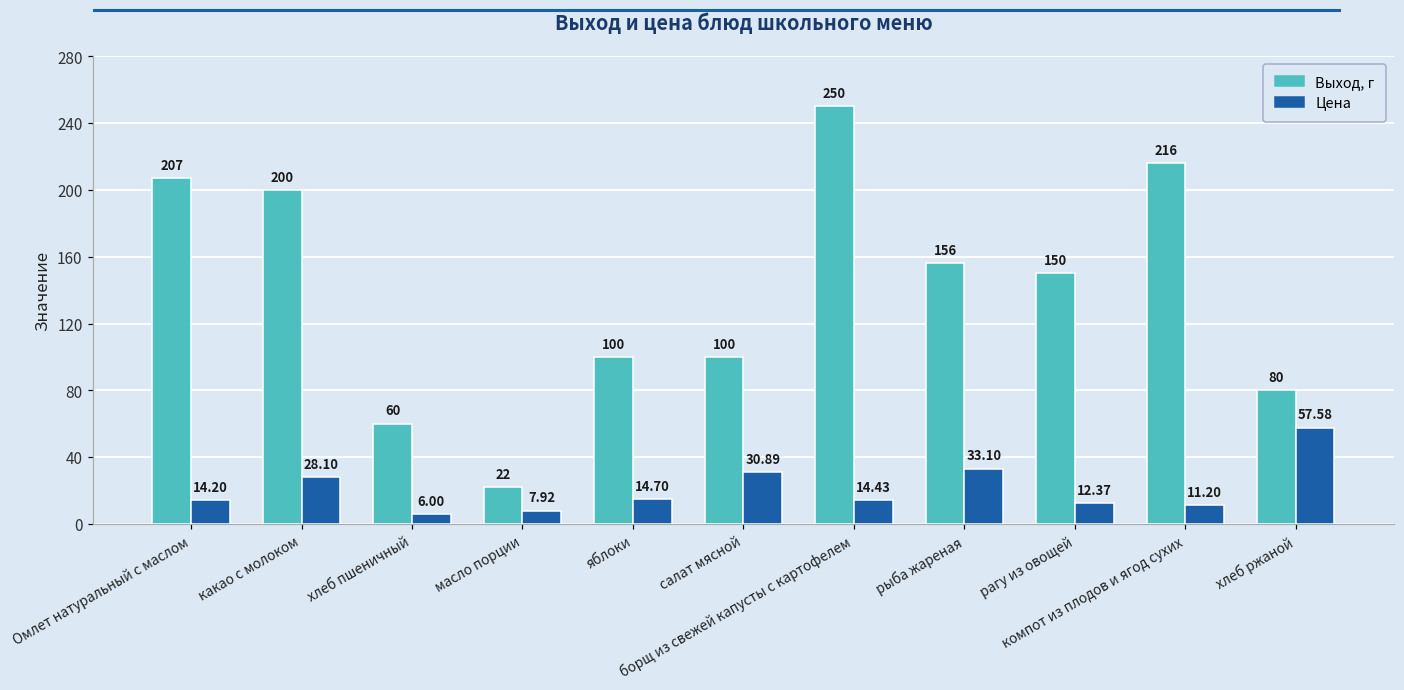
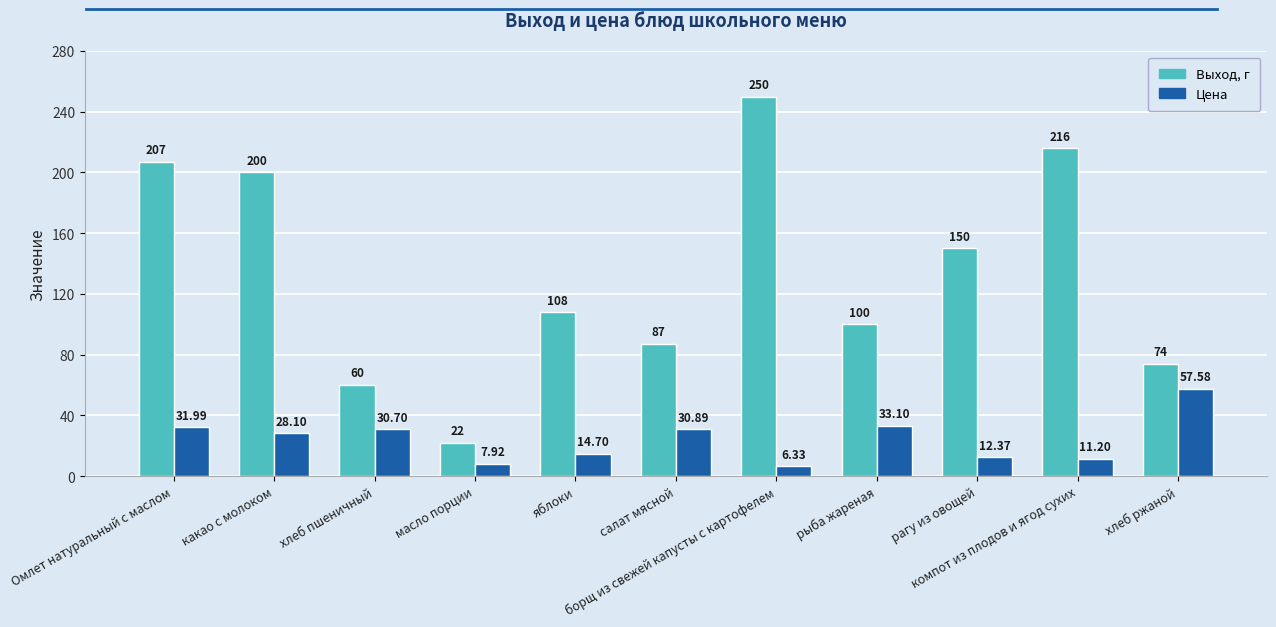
  {
    "Выход, г": {
      "Омлет натуральный с маслом": 207,
      "какао с молоком": 200,
      "хлеб пшеничный": 60,
      "масло порции": 22,
-     "яблоки": 100,
-     "салат мясной": 100,
+     "яблоки": 108,
+     "салат мясной": 87,
      "борщ из свежей капусты с картофелем": 250,
-     "рыба жареная": 156,
+     "рыба жареная": 100,
      "рагу из овощей": 150,
      "компот из плодов и ягод сухих": 216,
-     "хлеб ржаной": 80
+     "хлеб ржаной": 74
    },
    "Цена": {
-     "Омлет натуральный с маслом": 14.20,
+     "Омлет натуральный с маслом": 31.99,
      "какао с молоком": 28.10,
-     "хлеб пшеничный": 6.00,
+     "хлеб пшеничный": 30.70,
      "масло порции": 7.92,
      "яблоки": 14.70,
      "салат мясной": 30.89,
-     "борщ из свежей капусты с картофелем": 14.43,
+     "борщ из свежей капусты с картофелем": 6.33,
      "рыба жареная": 33.10,
      "рагу из овощей": 12.37,
      "компот из плодов и ягод сухих": 11.20,
      "хлеб ржаной": 57.58
    }
  }
